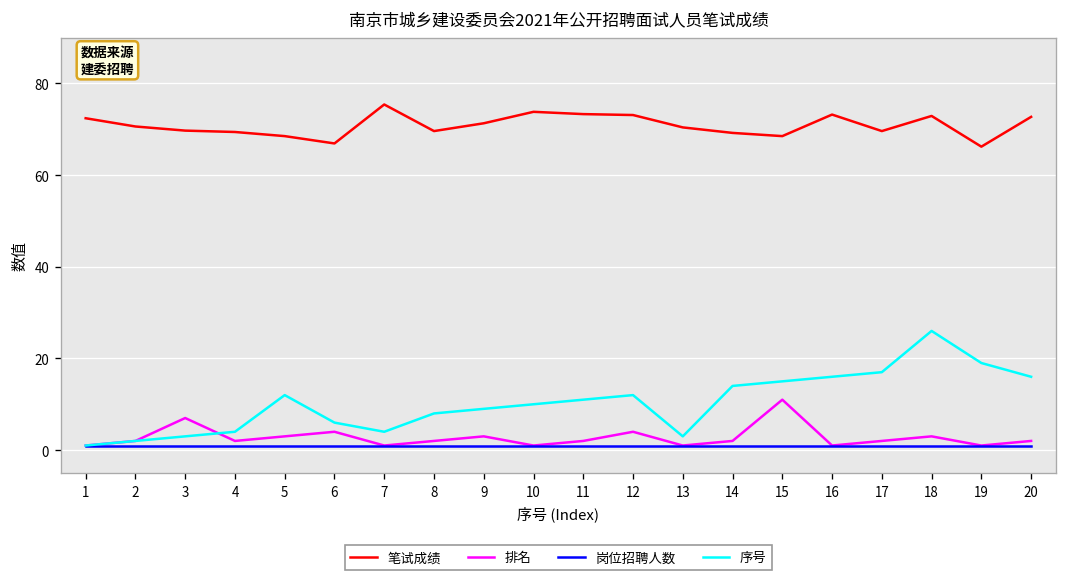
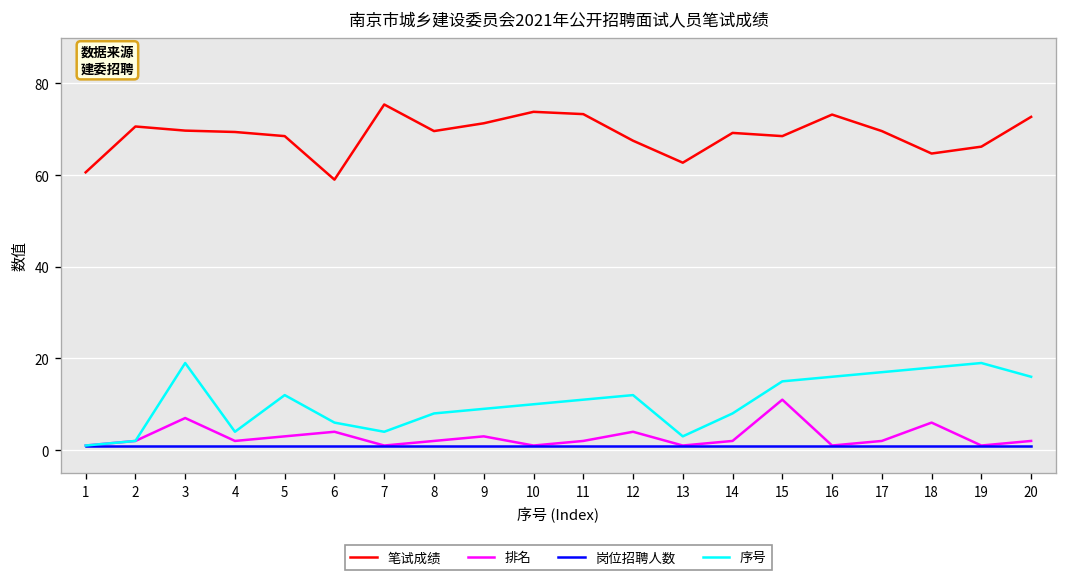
  {
    "笔试成绩": {
-     "1": 72,
+     "1": 61,
      "2": 71,
      "3": 70,
      "4": 69,
      "5": 69,
-     "6": 67,
+     "6": 59,
      "7": 75,
      "8": 70,
      "9": 71,
      "10": 74,
      "11": 73,
-     "12": 73,
-     "13": 70,
+     "12": 68,
+     "13": 63,
      "14": 69,
      "15": 69,
      "16": 73,
      "17": 70,
-     "18": 73,
+     "18": 65,
      "19": 66,
      "20": 73
    },
    "排名": {
      "3": 7,
      "4": 2,
      "5": 3,
      "6": 4,
      "8": 2,
      "9": 3,
      "11": 2,
      "12": 4,
      "14": 2,
      "15": 11,
      "17": 2,
-     "18": 3,
+     "18": 6,
      "20": 2
    },
    "岗位招聘人数": {
      "2": 1,
      "3": 1,
      "4": 1,
      "5": 1,
      "6": 1,
      "8": 1,
      "9": 1,
      "11": 1,
      "12": 1,
      "14": 1,
      "15": 1,
      "17": 1,
      "18": 1,
      "20": 1
    },
    "序号": {
-     "3": 3,
+     "3": 19,
      "4": 4,
      "5": 12,
      "6": 6,
      "7": 4,
      "8": 8,
      "9": 9,
      "10": 10,
      "11": 11,
      "12": 12,
      "13": 3,
-     "14": 14,
+     "14": 8,
      "15": 15,
      "16": 16,
      "17": 17,
-     "18": 26,
+     "18": 18,
      "19": 19,
      "20": 16
    }
  }
